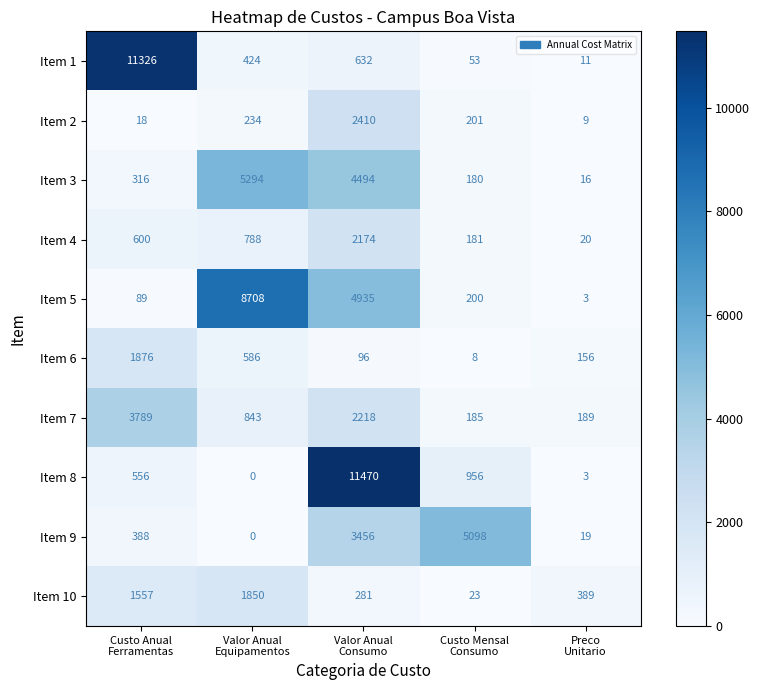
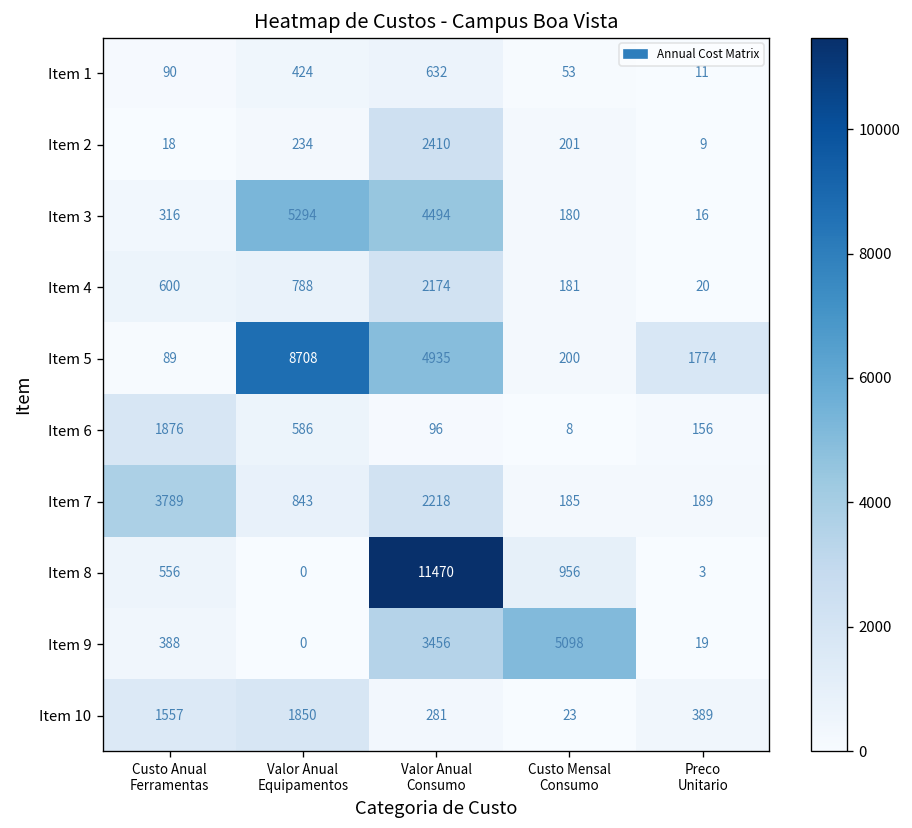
  {
    "Item 1": {
-     "Custo Anual Ferramentas": 11326,
+     "Custo Anual Ferramentas": 90,
      "Valor Anual Equipamentos": 424,
      "Valor Anual Consumo": 632,
      "Custo Mensal Consumo": 53,
      "Preco Unitario": 11
    },
    "Item 2": {
      "Custo Anual Ferramentas": 18,
      "Valor Anual Equipamentos": 234,
      "Valor Anual Consumo": 2410,
      "Custo Mensal Consumo": 201,
      "Preco Unitario": 9
    },
    "Item 3": {
      "Custo Anual Ferramentas": 316,
      "Valor Anual Equipamentos": 5294,
      "Valor Anual Consumo": 4494,
      "Custo Mensal Consumo": 180,
      "Preco Unitario": 16
    },
    "Item 4": {
      "Custo Anual Ferramentas": 600,
      "Valor Anual Equipamentos": 788,
      "Valor Anual Consumo": 2174,
      "Custo Mensal Consumo": 181,
      "Preco Unitario": 20
    },
    "Item 5": {
      "Custo Anual Ferramentas": 89,
      "Valor Anual Equipamentos": 8708,
      "Valor Anual Consumo": 4935,
      "Custo Mensal Consumo": 200,
-     "Preco Unitario": 3
+     "Preco Unitario": 1774
    },
    "Item 6": {
      "Custo Anual Ferramentas": 1876,
      "Valor Anual Equipamentos": 586,
      "Valor Anual Consumo": 96,
      "Custo Mensal Consumo": 8,
      "Preco Unitario": 156
    },
    "Item 7": {
      "Custo Anual Ferramentas": 3789,
      "Valor Anual Equipamentos": 843,
      "Valor Anual Consumo": 2218,
      "Custo Mensal Consumo": 185,
      "Preco Unitario": 189
    },
    "Item 8": {
      "Custo Anual Ferramentas": 556,
      "Valor Anual Equipamentos": 0,
      "Valor Anual Consumo": 11470,
      "Custo Mensal Consumo": 956,
      "Preco Unitario": 3
    },
    "Item 9": {
      "Custo Anual Ferramentas": 388,
      "Valor Anual Equipamentos": 0,
      "Valor Anual Consumo": 3456,
      "Custo Mensal Consumo": 5098,
      "Preco Unitario": 19
    },
    "Item 10": {
      "Custo Anual Ferramentas": 1557,
      "Valor Anual Equipamentos": 1850,
      "Valor Anual Consumo": 281,
      "Custo Mensal Consumo": 23,
      "Preco Unitario": 389
    }
  }
